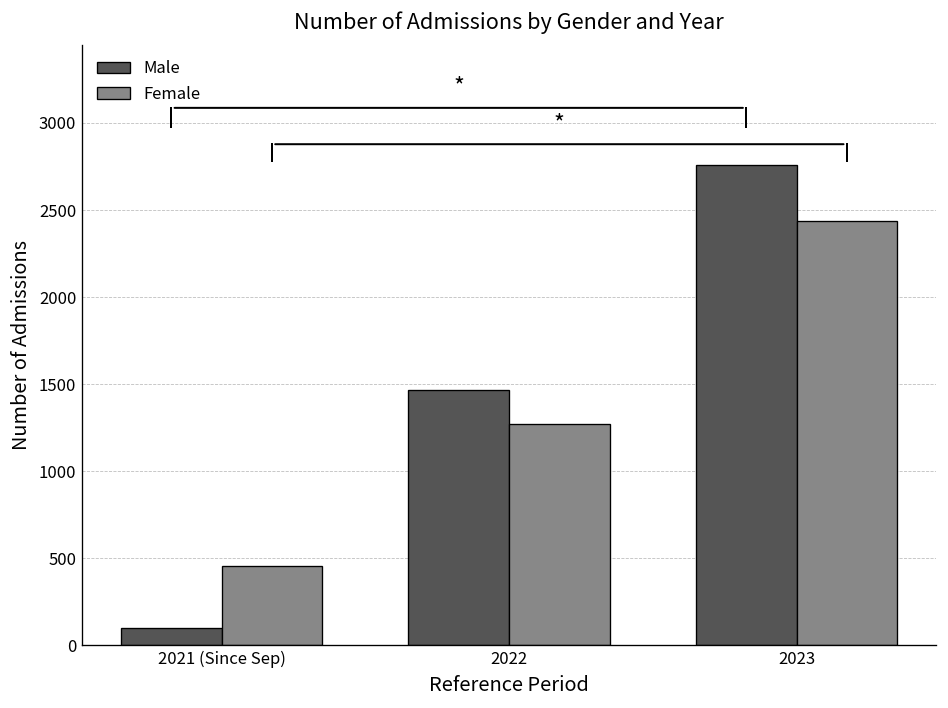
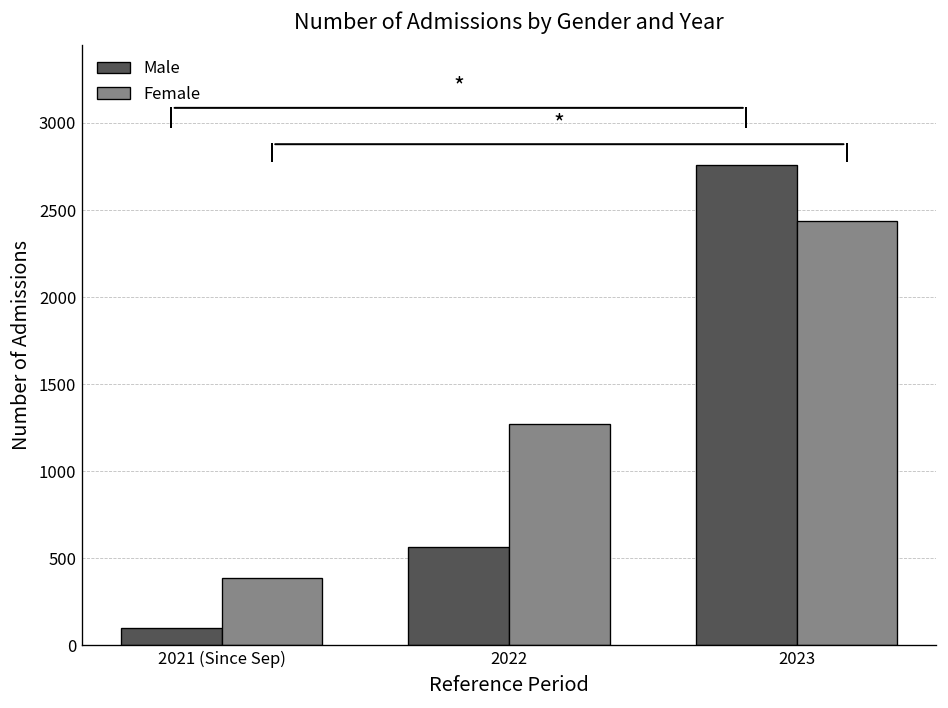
  {
    "Male": {
      "2021 (Since Sep)": 100,
-     "2022": 1470,
+     "2022": 570,
      "2023": 2760
    },
    "Female": {
-     "2021 (Since Sep)": 460,
+     "2021 (Since Sep)": 390,
      "2022": 1270,
      "2023": 2440
    }
  }
